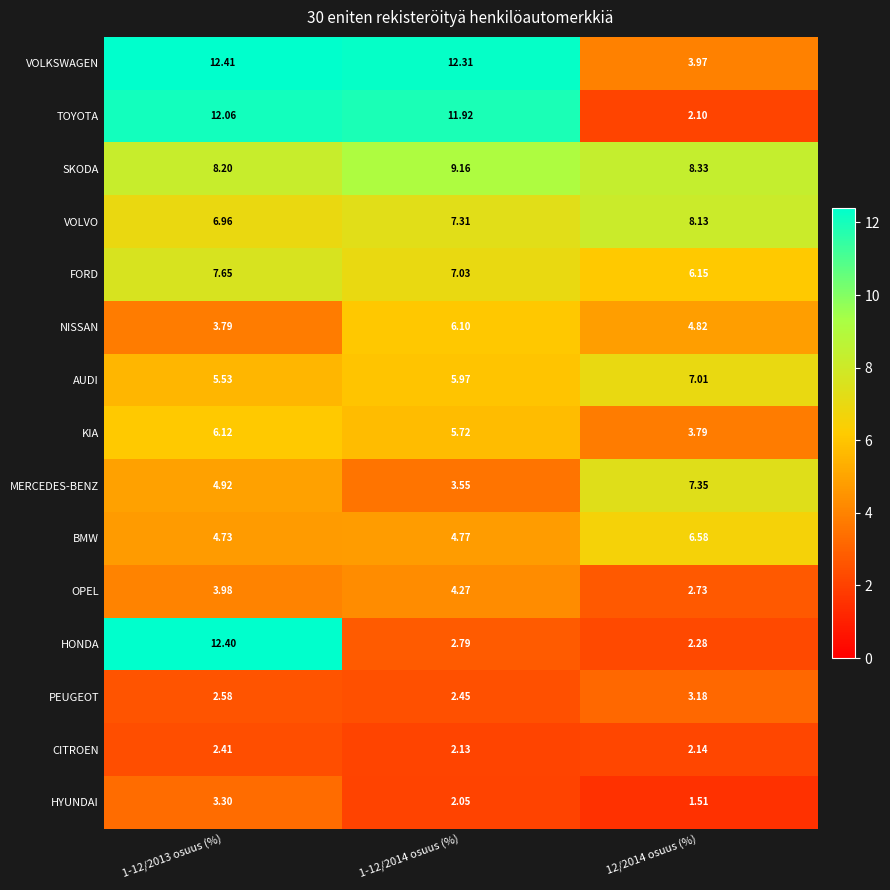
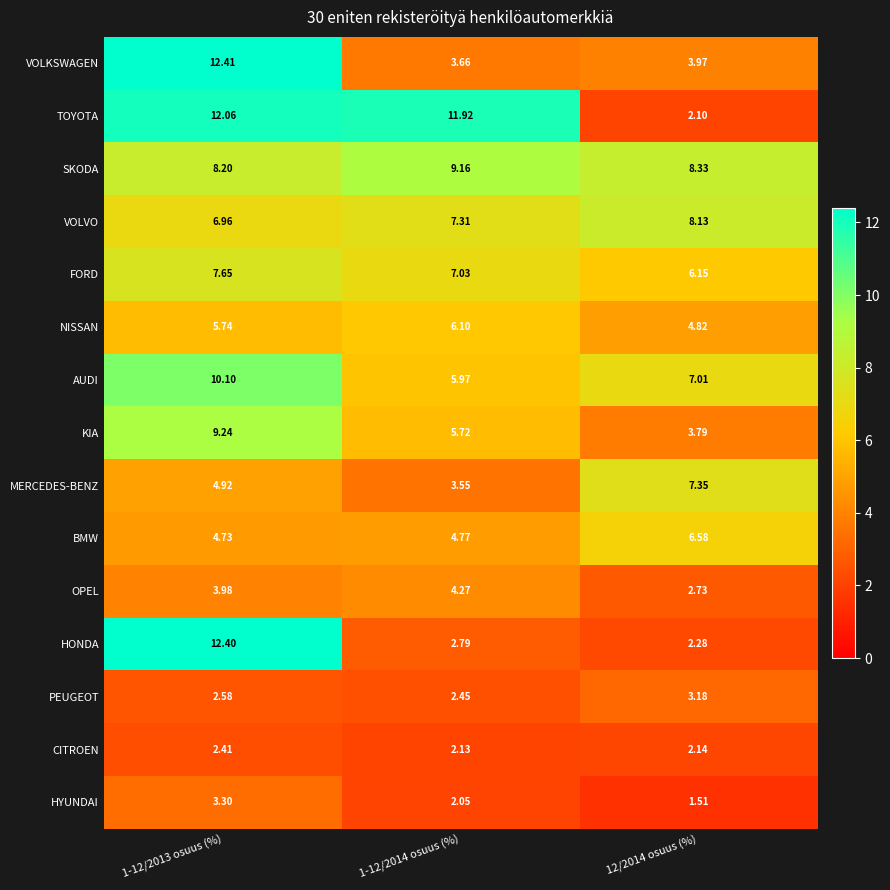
  {
    "VOLKSWAGEN": {
      "1-12/2013 osuus (%)": 12.41,
-     "1-12/2014 osuus (%)": 12.31,
+     "1-12/2014 osuus (%)": 3.66,
      "12/2014 osuus (%)": 3.97
    },
    "TOYOTA": {
      "1-12/2013 osuus (%)": 12.06,
      "1-12/2014 osuus (%)": 11.92,
      "12/2014 osuus (%)": 2.10
    },
    "SKODA": {
      "1-12/2013 osuus (%)": 8.20,
      "1-12/2014 osuus (%)": 9.16,
      "12/2014 osuus (%)": 8.33
    },
    "VOLVO": {
      "1-12/2013 osuus (%)": 6.96,
      "1-12/2014 osuus (%)": 7.31,
      "12/2014 osuus (%)": 8.13
    },
    "FORD": {
      "1-12/2013 osuus (%)": 7.65,
      "1-12/2014 osuus (%)": 7.03,
      "12/2014 osuus (%)": 6.15
    },
    "NISSAN": {
-     "1-12/2013 osuus (%)": 3.79,
+     "1-12/2013 osuus (%)": 5.74,
      "1-12/2014 osuus (%)": 6.10,
      "12/2014 osuus (%)": 4.82
    },
    "AUDI": {
-     "1-12/2013 osuus (%)": 5.53,
+     "1-12/2013 osuus (%)": 10.10,
      "1-12/2014 osuus (%)": 5.97,
      "12/2014 osuus (%)": 7.01
    },
    "KIA": {
-     "1-12/2013 osuus (%)": 6.12,
+     "1-12/2013 osuus (%)": 9.24,
      "1-12/2014 osuus (%)": 5.72,
      "12/2014 osuus (%)": 3.79
    },
    "MERCEDES-BENZ": {
      "1-12/2013 osuus (%)": 4.92,
      "1-12/2014 osuus (%)": 3.55,
      "12/2014 osuus (%)": 7.35
    },
    "BMW": {
      "1-12/2013 osuus (%)": 4.73,
      "1-12/2014 osuus (%)": 4.77,
      "12/2014 osuus (%)": 6.58
    },
    "OPEL": {
      "1-12/2013 osuus (%)": 3.98,
      "1-12/2014 osuus (%)": 4.27,
      "12/2014 osuus (%)": 2.73
    },
    "HONDA": {
      "1-12/2013 osuus (%)": 12.40,
      "1-12/2014 osuus (%)": 2.79,
      "12/2014 osuus (%)": 2.28
    },
    "PEUGEOT": {
      "1-12/2013 osuus (%)": 2.58,
      "1-12/2014 osuus (%)": 2.45,
      "12/2014 osuus (%)": 3.18
    },
    "CITROEN": {
      "1-12/2013 osuus (%)": 2.41,
      "1-12/2014 osuus (%)": 2.13,
      "12/2014 osuus (%)": 2.14
    },
    "HYUNDAI": {
      "1-12/2013 osuus (%)": 3.30,
      "1-12/2014 osuus (%)": 2.05,
      "12/2014 osuus (%)": 1.51
    }
  }
